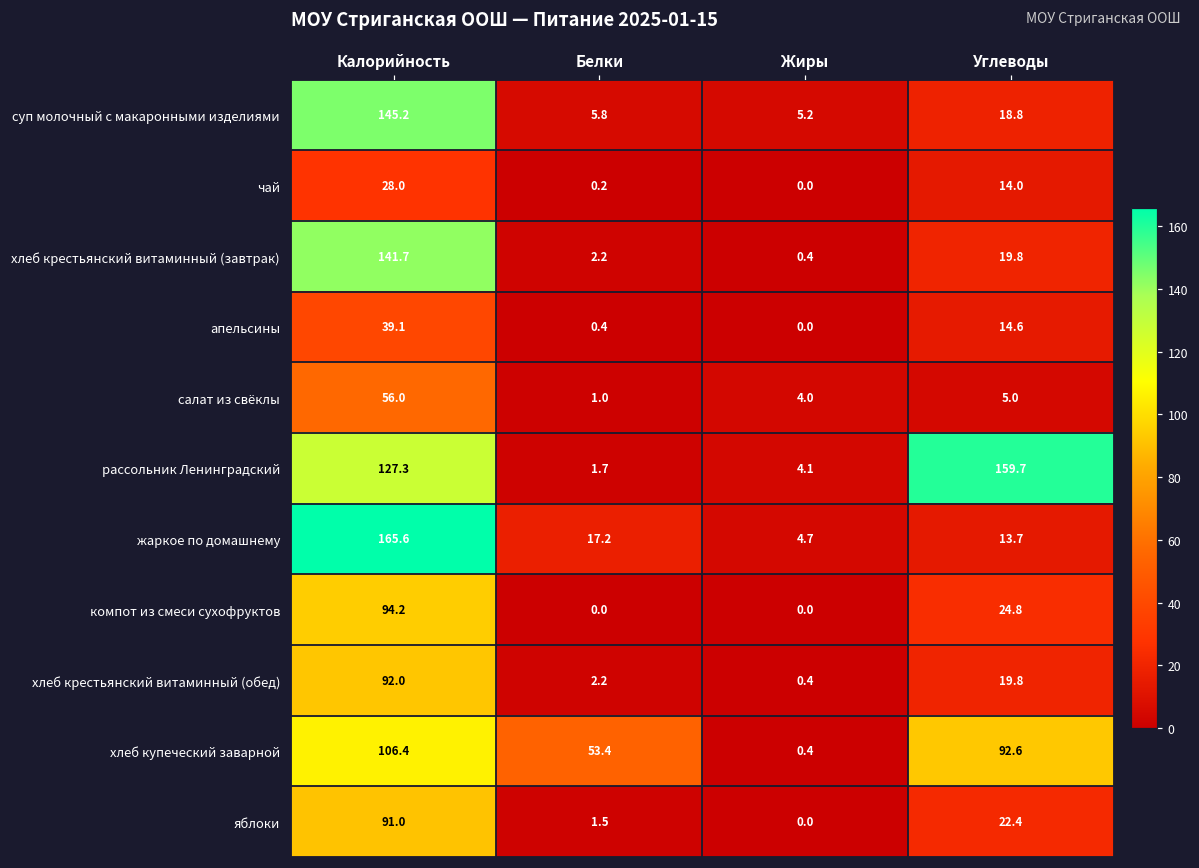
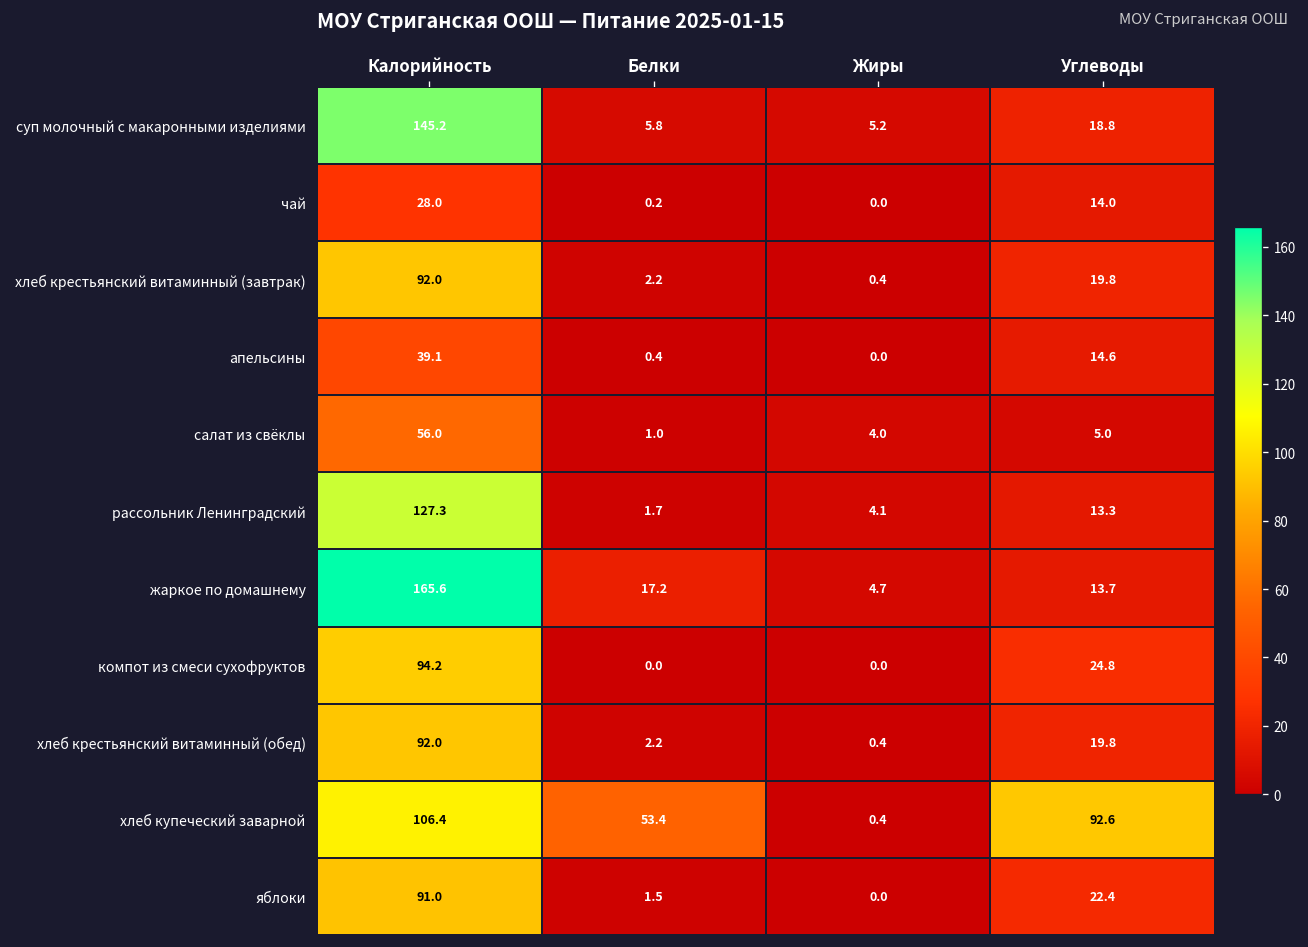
  {
    "суп молочный с макаронными изделиями": {
      "Калорийность": 145.2,
      "Белки": 5.8,
      "Жиры": 5.2,
      "Углеводы": 18.8
    },
    "чай": {
      "Калорийность": 28.0,
      "Белки": 0.2,
      "Жиры": 0.0,
      "Углеводы": 14.0
    },
    "хлеб крестьянский витаминный (завтрак)": {
-     "Калорийность": 141.7,
+     "Калорийность": 92.0,
      "Белки": 2.2,
      "Жиры": 0.4,
      "Углеводы": 19.8
    },
    "апельсины": {
      "Калорийность": 39.1,
      "Белки": 0.4,
      "Жиры": 0.0,
      "Углеводы": 14.6
    },
    "салат из свёклы": {
      "Калорийность": 56.0,
      "Белки": 1.0,
      "Жиры": 4.0,
      "Углеводы": 5.0
    },
    "рассольник Ленинградский": {
      "Калорийность": 127.3,
      "Белки": 1.7,
      "Жиры": 4.1,
-     "Углеводы": 159.7
+     "Углеводы": 13.3
    },
    "жаркое по домашнему": {
      "Калорийность": 165.6,
      "Белки": 17.2,
      "Жиры": 4.7,
      "Углеводы": 13.7
    },
    "компот из смеси сухофруктов": {
      "Калорийность": 94.2,
      "Белки": 0.0,
      "Жиры": 0.0,
      "Углеводы": 24.8
    },
    "хлеб крестьянский витаминный (обед)": {
      "Калорийность": 92.0,
      "Белки": 2.2,
      "Жиры": 0.4,
      "Углеводы": 19.8
    },
    "хлеб купеческий заварной": {
      "Калорийность": 106.4,
      "Белки": 53.4,
      "Жиры": 0.4,
      "Углеводы": 92.6
    },
    "яблоки": {
      "Калорийность": 91.0,
      "Белки": 1.5,
      "Жиры": 0.0,
      "Углеводы": 22.4
    }
  }
